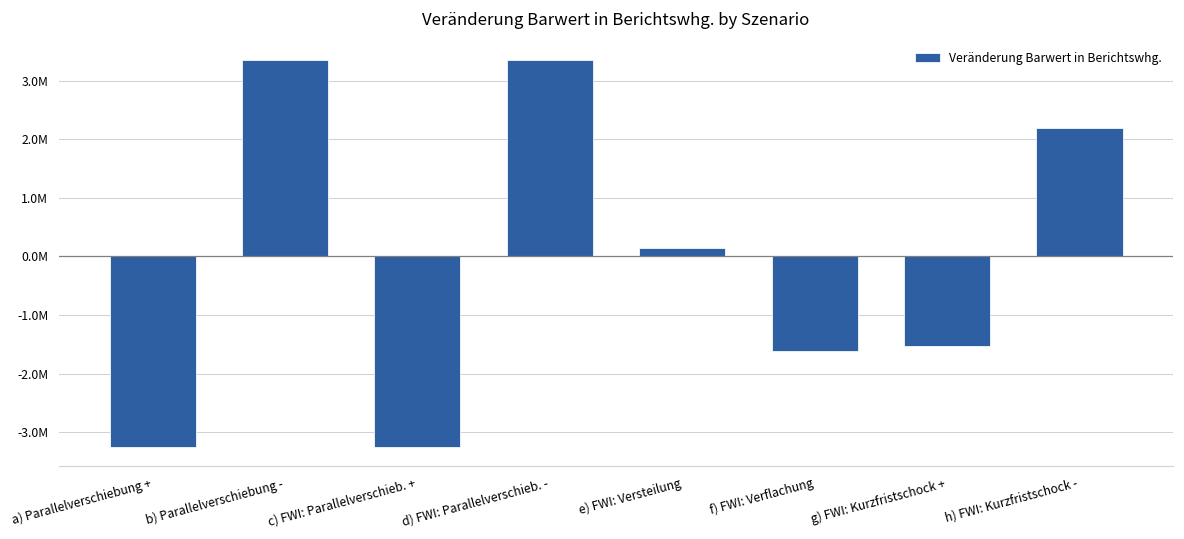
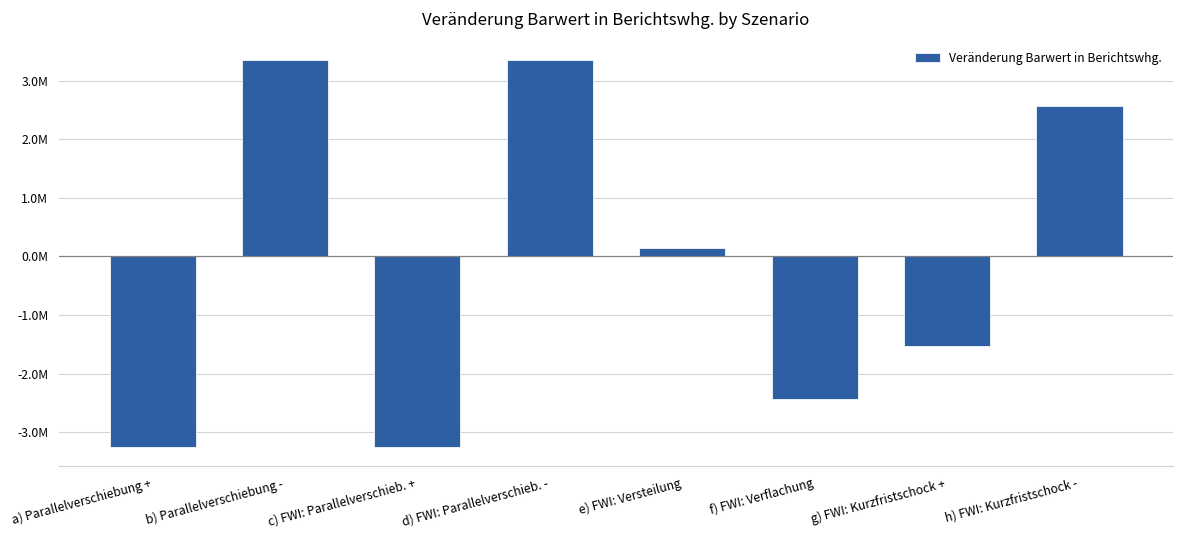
  {
    "a) Parallelverschiebung +": -3200000,
    "b) Parallelverschiebung -": 3400000,
    "c) FWI: Parallelverschieb. +": -3200000,
    "d) FWI: Parallelverschieb. -": 3400000,
    "e) FWI: Versteilung": 100000,
-   "f) FWI: Verflachung": -1600000,
+   "f) FWI: Verflachung": -2400000,
    "g) FWI: Kurzfristschock +": -1500000,
-   "h) FWI: Kurzfristschock -": 2200000
+   "h) FWI: Kurzfristschock -": 2600000
  }
